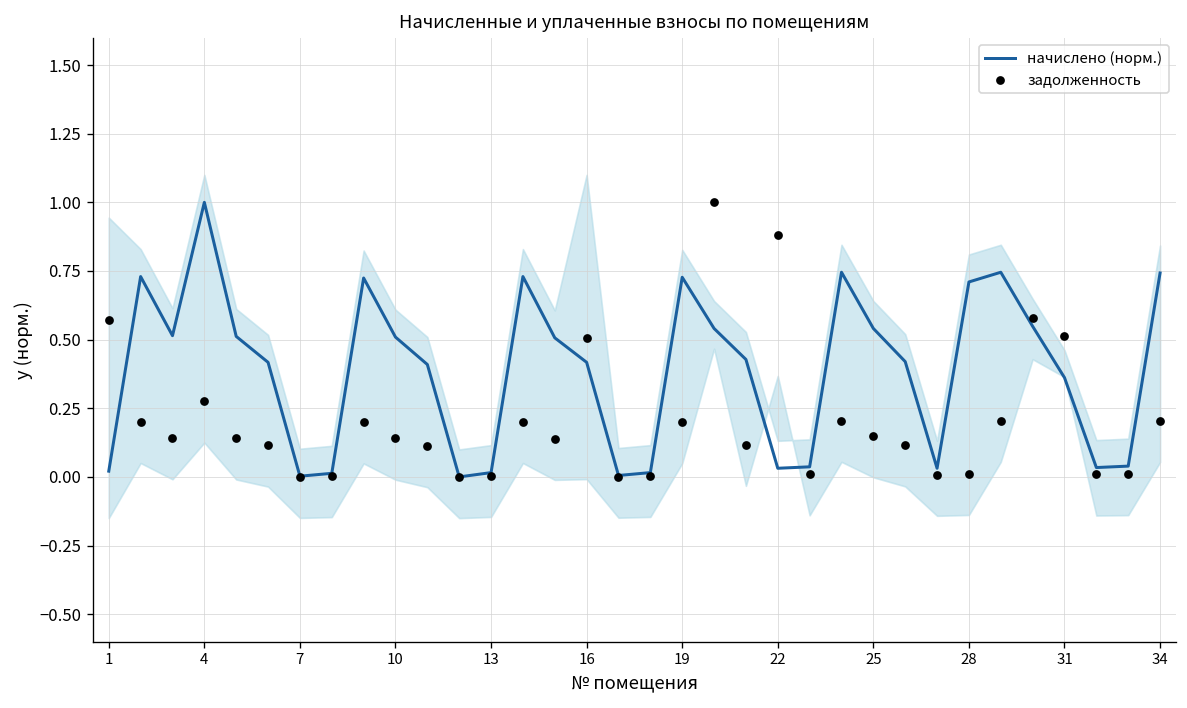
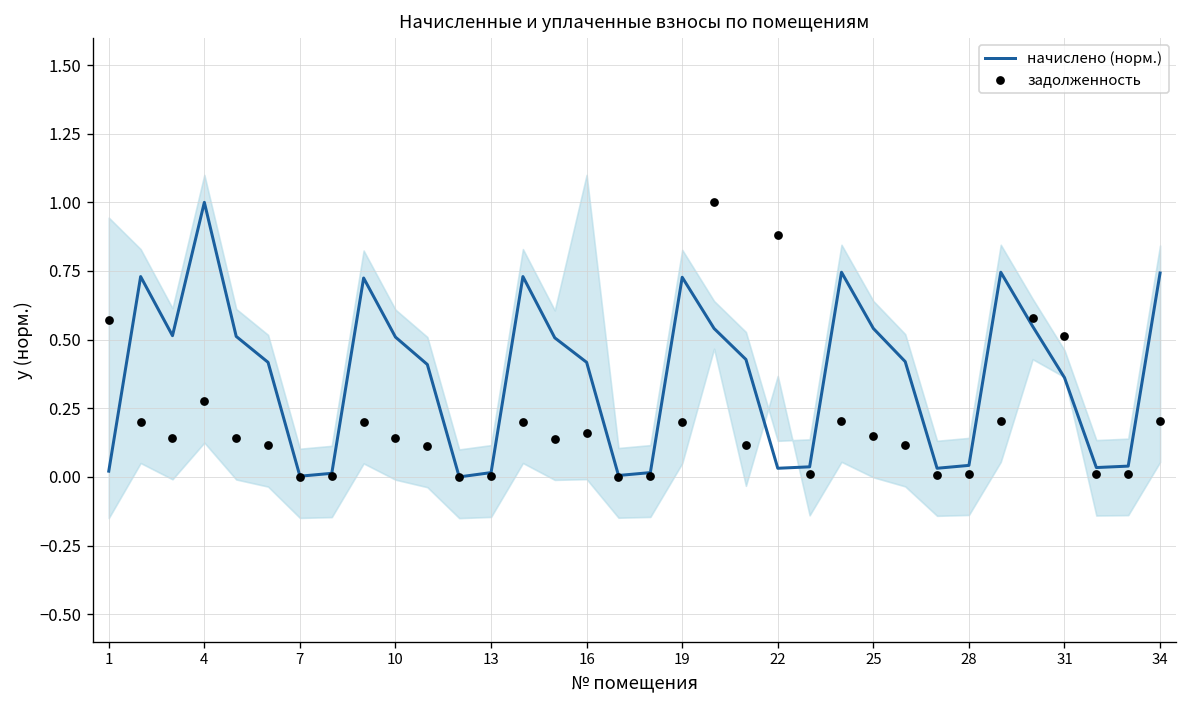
  {
    "начислено (норм.)": {
      "1": 0.02,
      "4": 1.00,
      "10": 0.51,
      "13": 0.02,
      "16": 0.42,
      "19": 0.73,
      "22": 0.03,
      "25": 0.54,
-     "28": 0.71,
+     "28": 0.04,
      "31": 0.36,
      "34": 0.74
    },
    "задолженность": {
-     "16": 0.51
+     "16": 0.16
    }
  }
